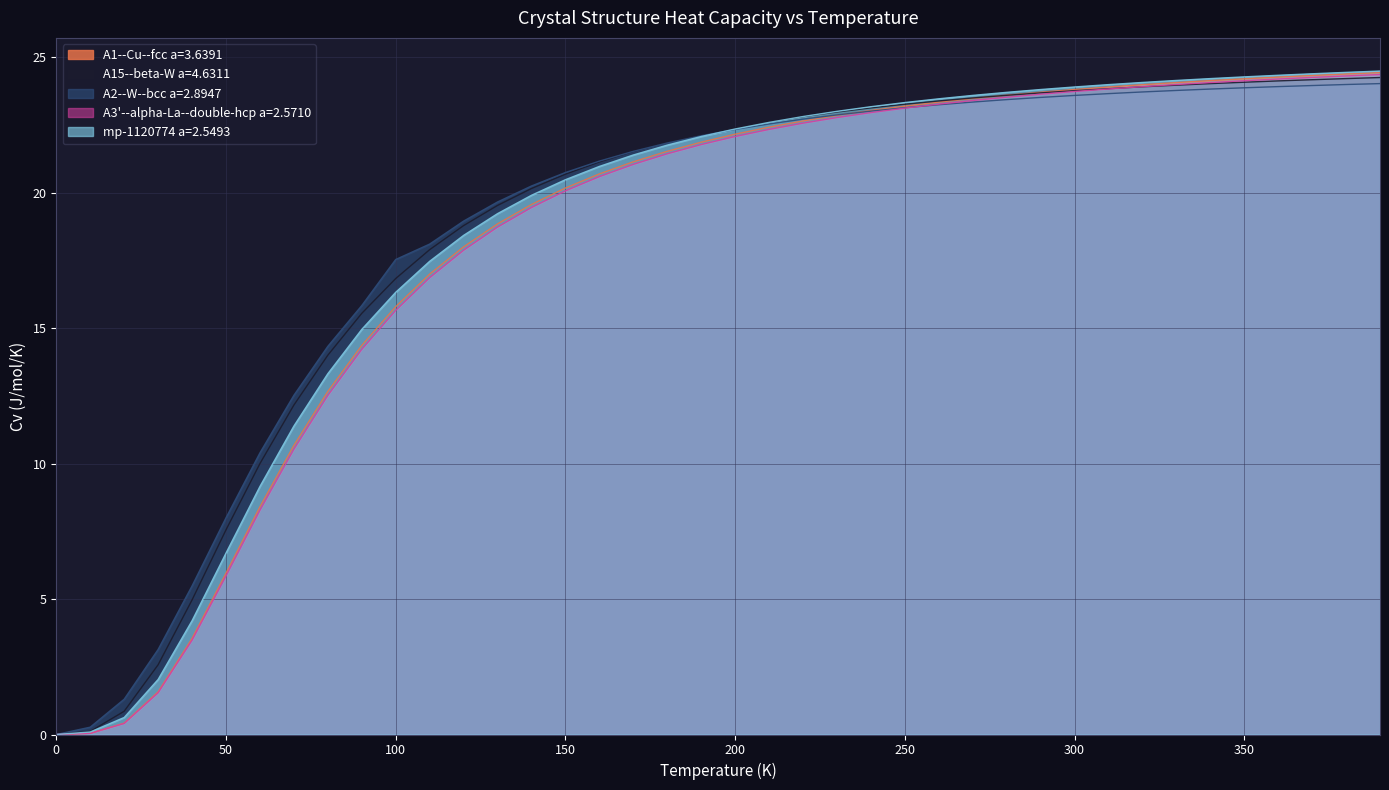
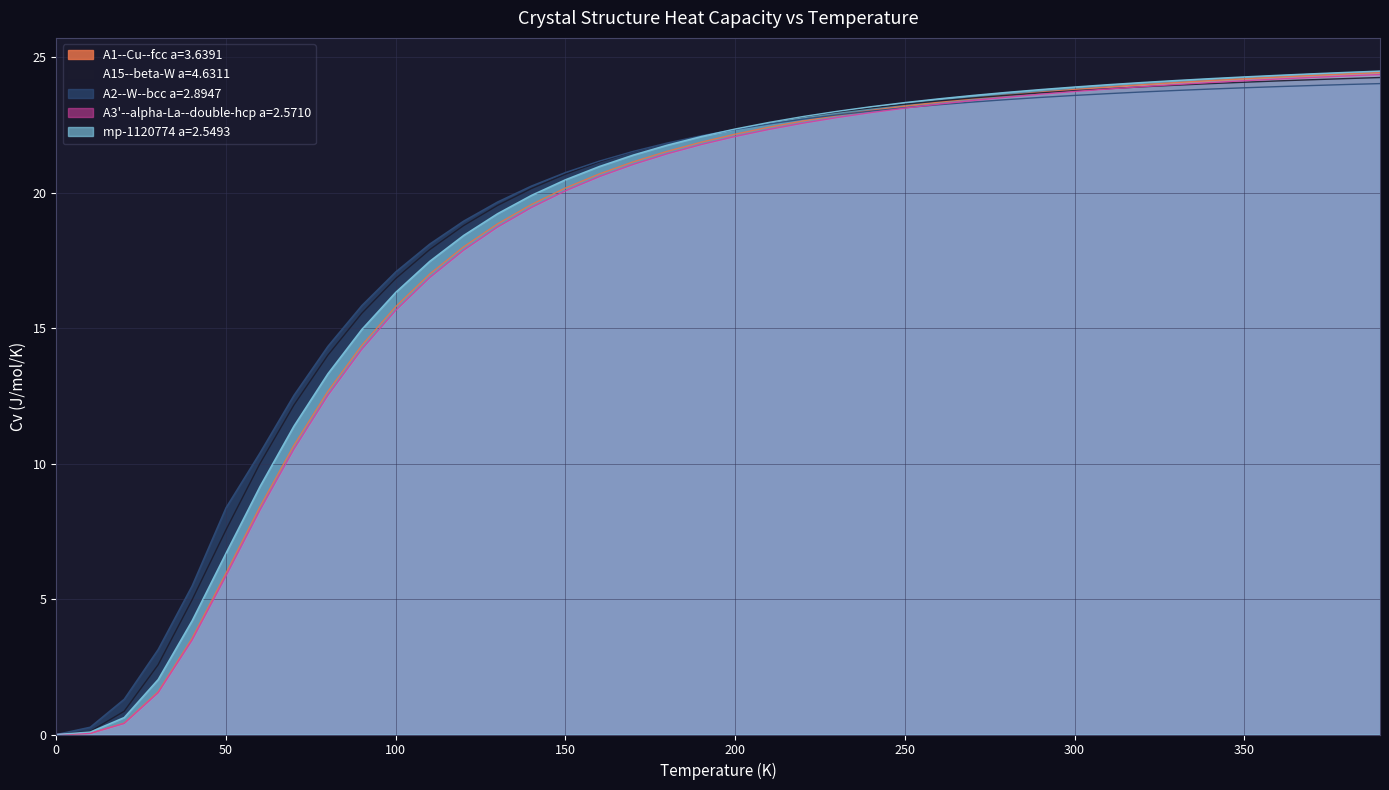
  {
    "A1--Cu--fcc a=3.6391": {
      "50": 6.0,
      "100": 15.8,
      "150": 20.2
    },
    "A15--beta-W a=4.6311": {
      "50": 7.6,
      "100": 16.8
    },
    "A2--W--bcc a=2.8947": {
-     "50": 8.0,
-     "100": 17.5,
+     "50": 8.4,
+     "100": 17.1,
      "300": 23.6,
      "350": 23.9
    },
    "A3'--alpha-La--double-hcp a=2.5710": {
      "50": 5.8,
      "100": 15.7,
      "150": 20.1
    },
    "mp-1120774 a=2.5493": {
      "50": 6.7,
      "100": 16.3,
      "150": 20.5
    }
  }
